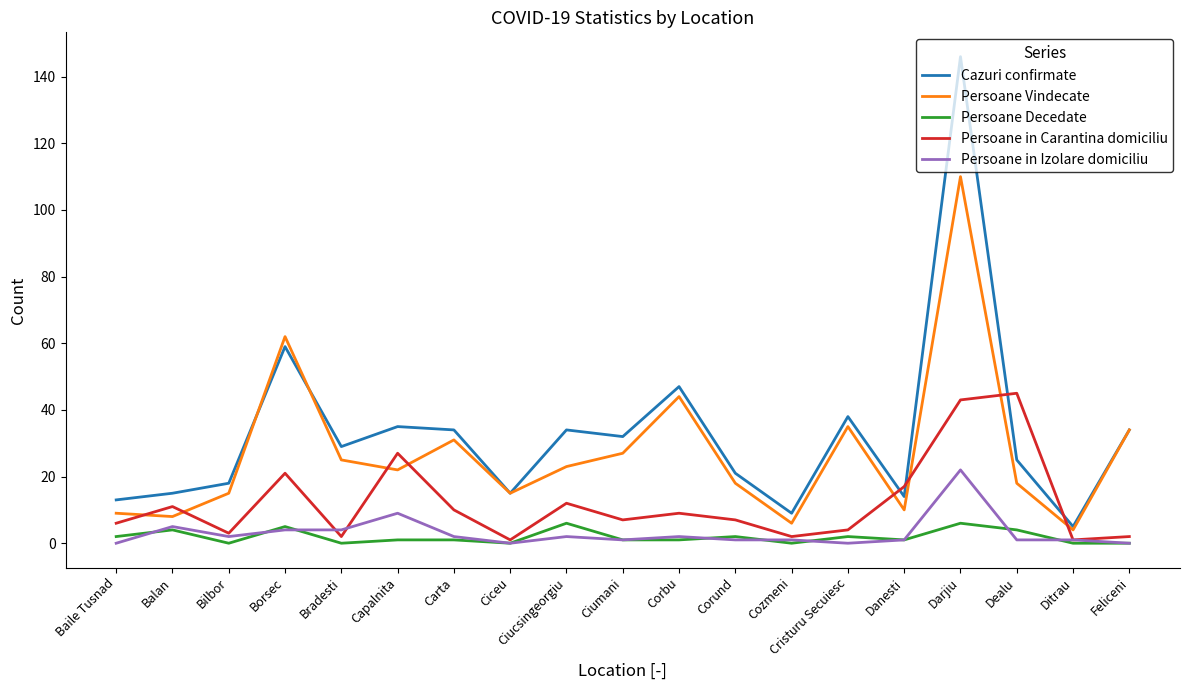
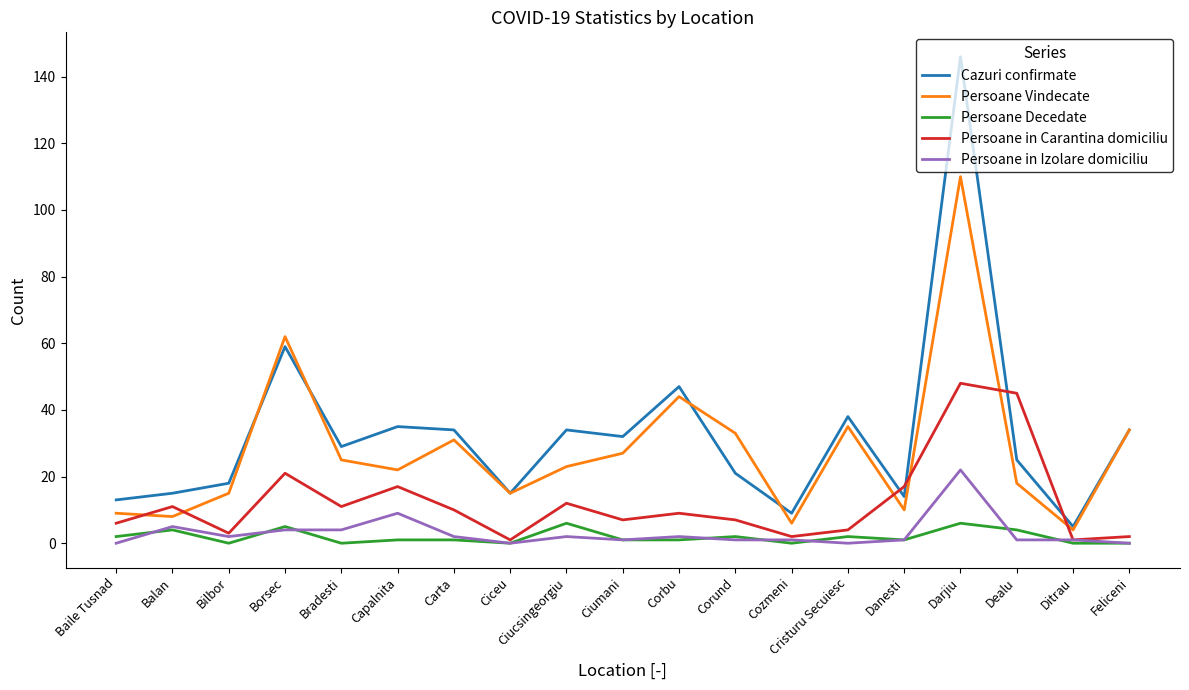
  {
    "Cazuri confirmate": {
      "Baile Tusnad": 13,
      "Balan": 15,
      "Bilbor": 18,
      "Borsec": 59,
      "Bradesti": 29,
      "Capalnita": 35,
      "Carta": 34,
      "Ciucsingeorgiu": 34,
      "Ciumani": 32,
      "Corbu": 47,
      "Corund": 21,
      "Cozmeni": 9,
      "Cristuru Secuiesc": 38,
      "Danesti": 14,
      "Dealu": 25,
      "Ditrau": 5
    },
    "Persoane Vindecate": {
      "Baile Tusnad": 9,
      "Balan": 8,
      "Bilbor": 15,
      "Borsec": 62,
      "Bradesti": 25,
      "Capalnita": 22,
      "Carta": 31,
      "Ciucsingeorgiu": 23,
      "Ciumani": 27,
      "Corbu": 44,
-     "Corund": 18,
+     "Corund": 33,
      "Cozmeni": 6,
      "Cristuru Secuiesc": 35,
      "Danesti": 10,
      "Darjiu": 110,
      "Dealu": 18,
      "Ditrau": 4
    },
    "Persoane Decedate": {
      "Baile Tusnad": 2,
      "Balan": 4,
      "Bilbor": 0,
      "Borsec": 5,
      "Bradesti": 0,
      "Capalnita": 1,
      "Carta": 1,
      "Ciucsingeorgiu": 6,
      "Corbu": 1,
      "Corund": 2,
      "Cozmeni": 0,
      "Cristuru Secuiesc": 2,
      "Darjiu": 6,
      "Dealu": 4,
      "Ditrau": 0
    },
    "Persoane in Carantina domiciliu": {
      "Baile Tusnad": 6,
      "Balan": 11,
      "Bilbor": 3,
      "Borsec": 21,
-     "Bradesti": 2,
-     "Capalnita": 27,
+     "Bradesti": 11,
+     "Capalnita": 17,
      "Carta": 10,
      "Ciceu": 1,
      "Ciucsingeorgiu": 12,
      "Ciumani": 7,
      "Corbu": 9,
      "Corund": 7,
      "Cozmeni": 2,
      "Cristuru Secuiesc": 4,
      "Danesti": 17,
-     "Darjiu": 43,
+     "Darjiu": 48,
      "Dealu": 45,
      "Feliceni": 2
    },
    "Persoane in Izolare domiciliu": {
      "Baile Tusnad": 0,
      "Balan": 5,
      "Bilbor": 2,
      "Borsec": 4,
      "Bradesti": 4,
      "Capalnita": 9,
      "Carta": 2,
      "Ciucsingeorgiu": 2,
      "Corbu": 2,
      "Corund": 1,
      "Cozmeni": 1,
      "Cristuru Secuiesc": 0,
      "Darjiu": 22,
      "Dealu": 1
    }
  }
